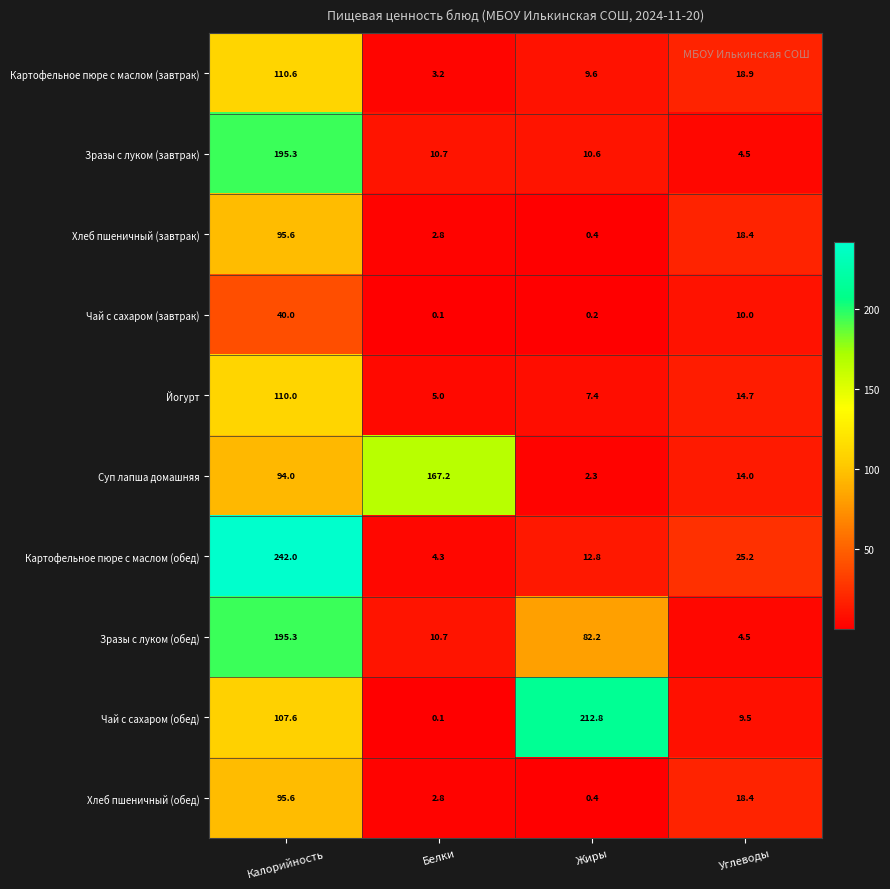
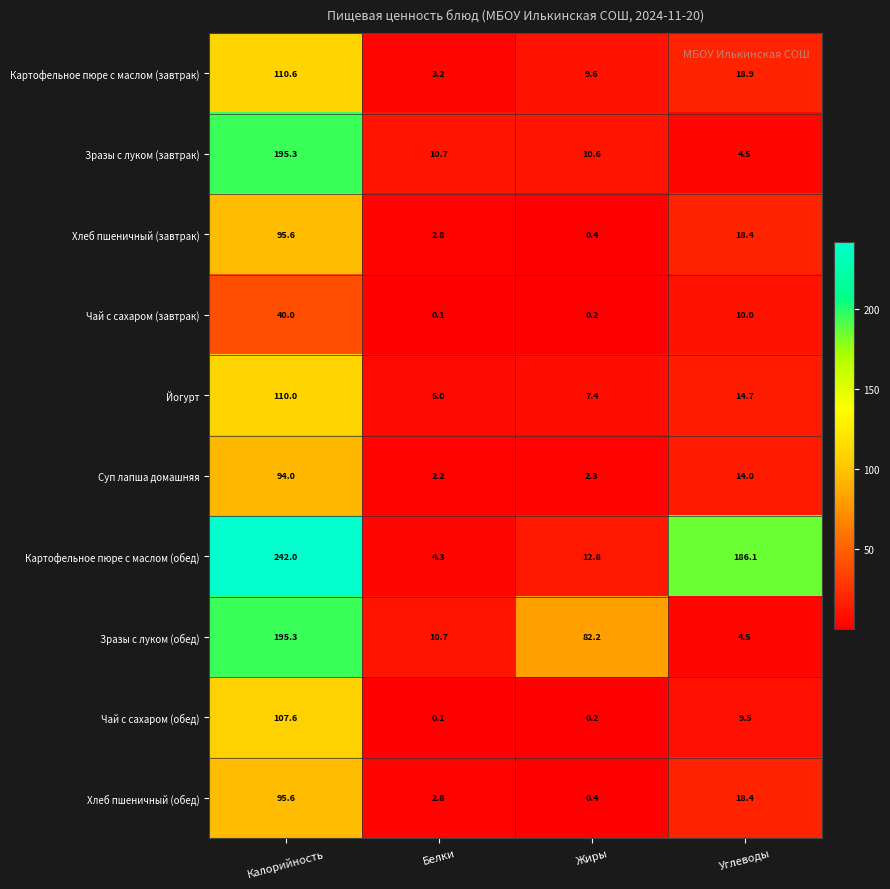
  {
    "Картофельное пюре с маслом (завтрак)": {
      "Калорийность": 110.6,
      "Белки": 3.2,
      "Жиры": 9.6
    },
    "Зразы с луком (завтрак)": {
      "Калорийность": 195.3,
      "Белки": 10.7,
      "Жиры": 10.6,
      "Углеводы": 4.5
    },
    "Хлеб пшеничный (завтрак)": {
      "Калорийность": 95.6,
      "Белки": 2.8,
      "Жиры": 0.4,
      "Углеводы": 18.4
    },
    "Чай с сахаром (завтрак)": {
      "Калорийность": 40.0,
      "Белки": 0.1,
      "Жиры": 0.2,
      "Углеводы": 10.0
    },
    "Йогурт": {
      "Калорийность": 110.0,
      "Белки": 5.0,
      "Жиры": 7.4,
      "Углеводы": 14.7
    },
    "Суп лапша домашняя": {
      "Калорийность": 94.0,
-     "Белки": 167.2,
+     "Белки": 2.2,
      "Жиры": 2.3,
      "Углеводы": 14.0
    },
    "Картофельное пюре с маслом (обед)": {
      "Калорийность": 242.0,
      "Белки": 4.3,
      "Жиры": 12.8,
-     "Углеводы": 25.2
+     "Углеводы": 186.1
    },
    "Зразы с луком (обед)": {
      "Калорийность": 195.3,
      "Белки": 10.7,
      "Жиры": 82.2,
      "Углеводы": 4.5
    },
    "Чай с сахаром (обед)": {
      "Калорийность": 107.6,
      "Белки": 0.1,
-     "Жиры": 212.8,
+     "Жиры": 0.2,
      "Углеводы": 9.5
    },
    "Хлеб пшеничный (обед)": {
      "Калорийность": 95.6,
      "Белки": 2.8,
      "Жиры": 0.4,
      "Углеводы": 18.4
    }
  }
